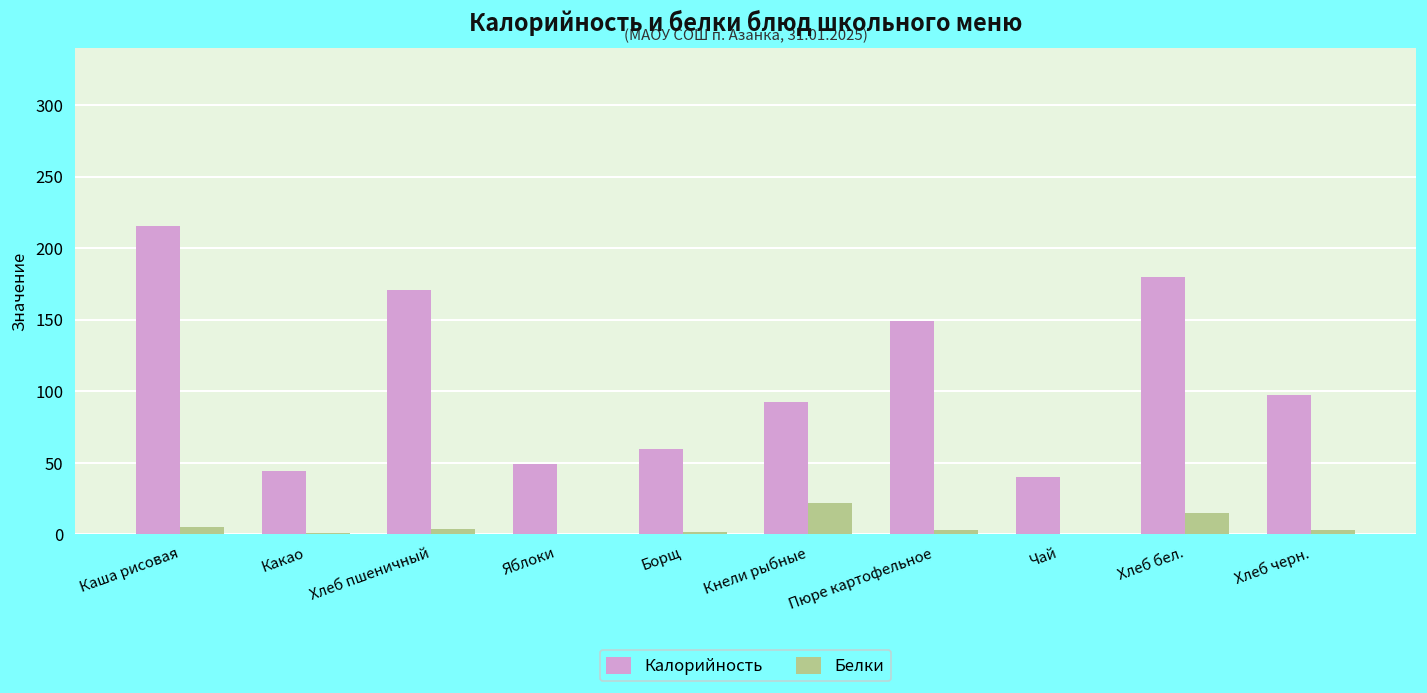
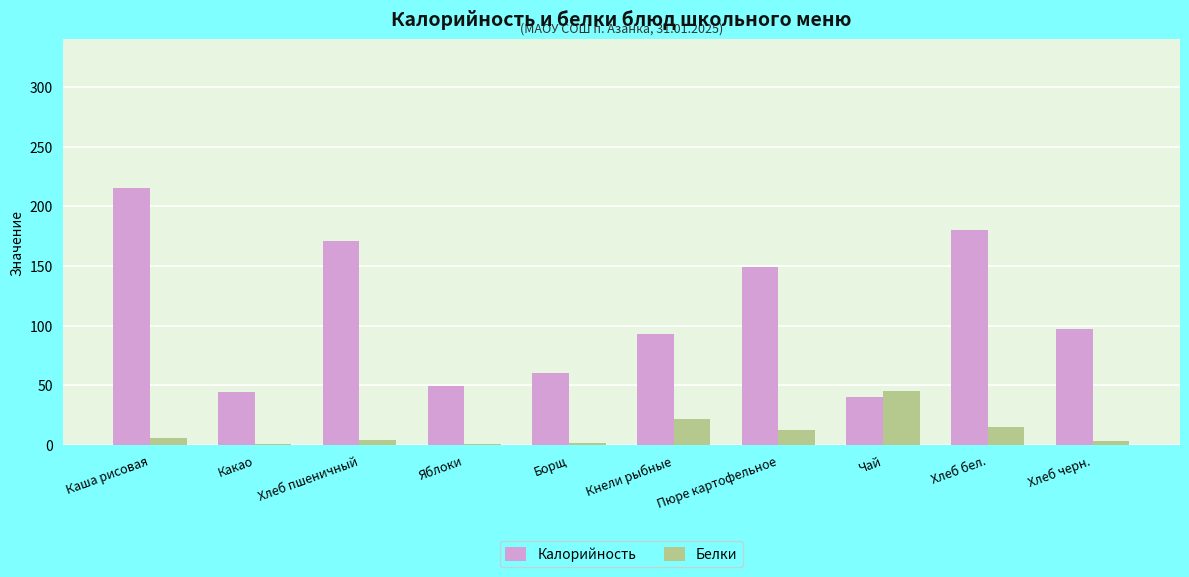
  {
    "Калорийность": {
      "Каша рисовая": 215,
      "Какао": 44,
      "Хлеб пшеничный": 171,
      "Яблоки": 49,
      "Борщ": 60,
      "Кнели рыбные": 93,
      "Пюре картофельное": 149,
      "Чай": 40,
      "Хлеб бел.": 180,
      "Хлеб черн.": 98
    },
    "Белки": {
      "Каша рисовая": 5,
      "Хлеб пшеничный": 4,
      "Кнели рыбные": 22,
-     "Пюре картофельное": 3,
-     "Чай": 0,
+     "Пюре картофельное": 12,
+     "Чай": 45,
      "Хлеб бел.": 15,
      "Хлеб черн.": 3
    }
  }
